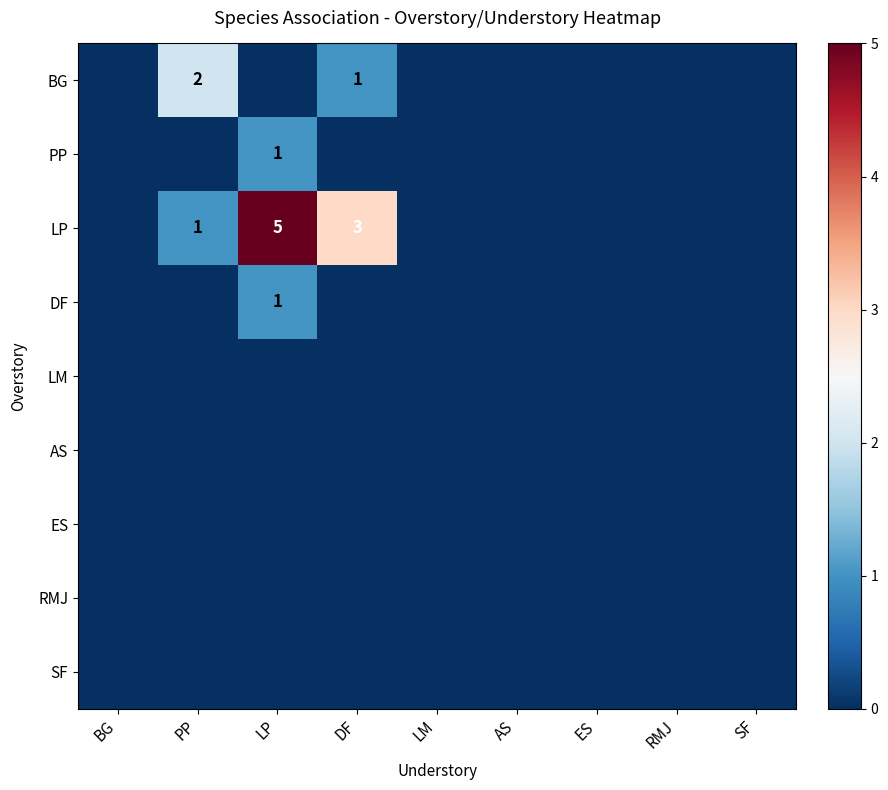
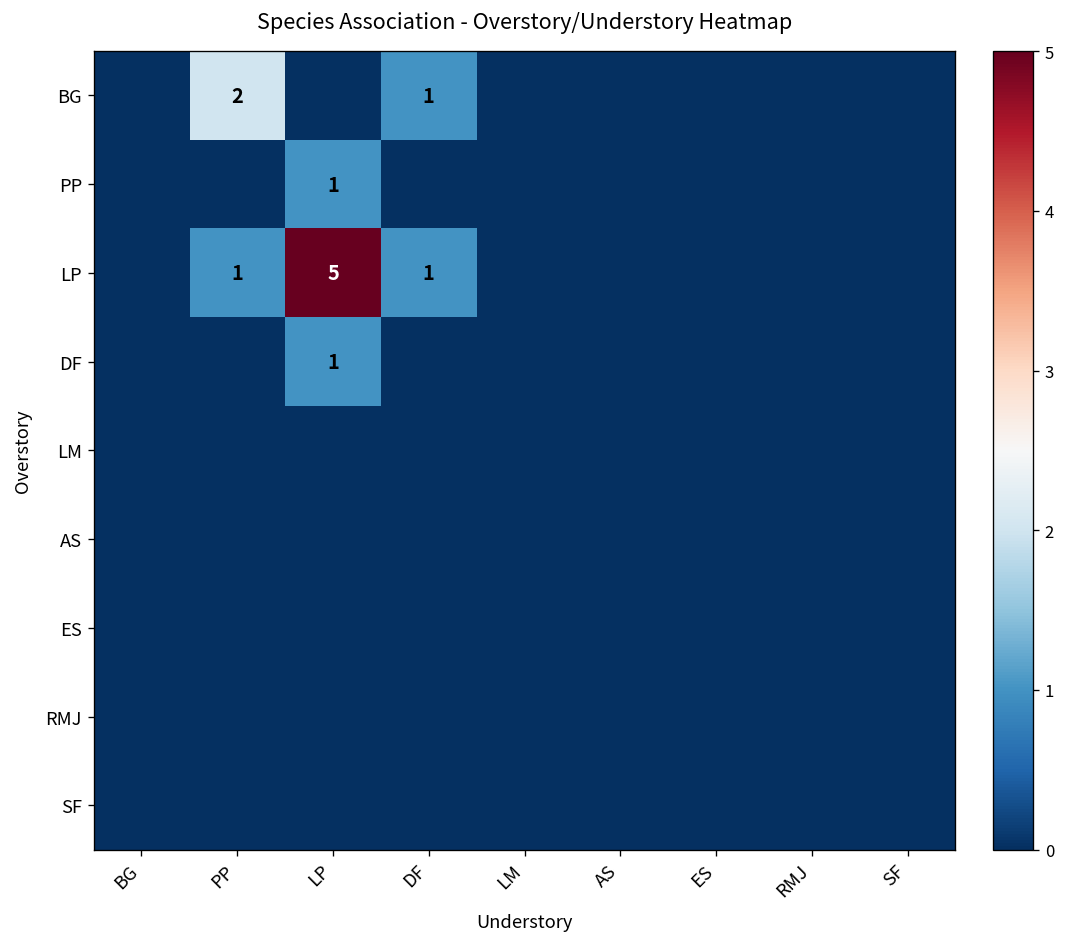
  {
    "BG": {
      "PP": 2,
      "DF": 1
    },
    "PP": {
      "LP": 1
    },
    "LP": {
      "PP": 1,
      "LP": 5,
-     "DF": 3
+     "DF": 1
    },
    "DF": {
      "LP": 1
    }
  }
